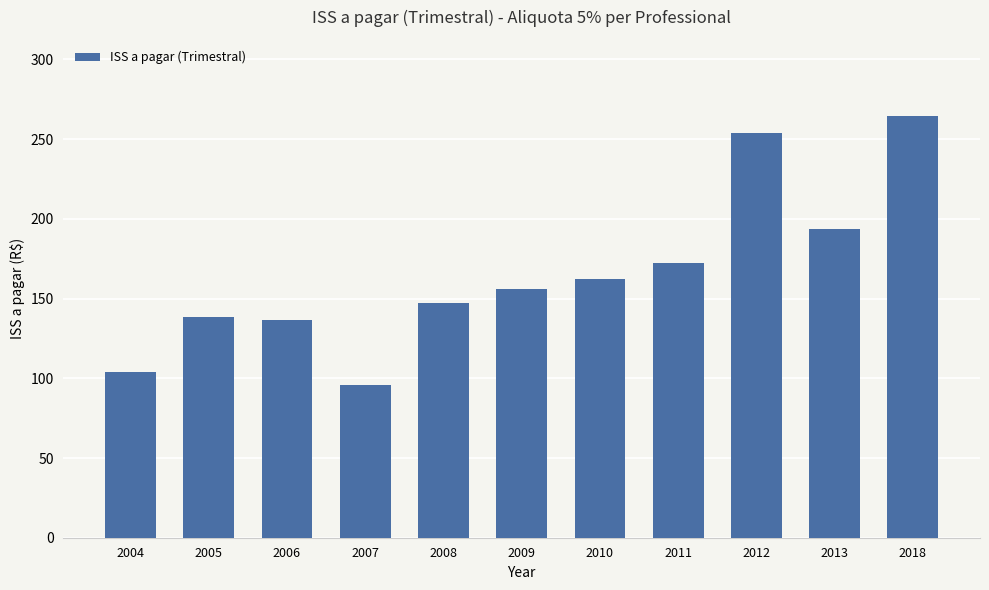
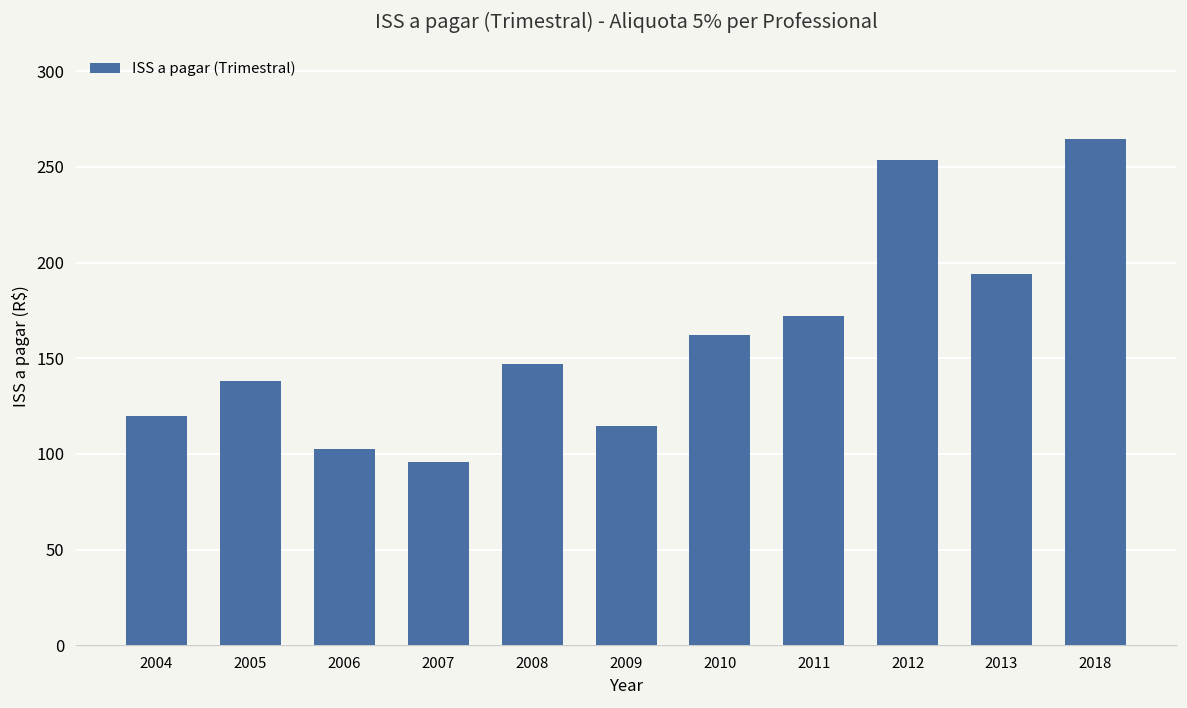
  {
-   "2004": 104,
+   "2004": 120,
    "2005": 138,
-   "2006": 136,
+   "2006": 102,
    "2007": 96,
    "2008": 147,
-   "2009": 156,
+   "2009": 115,
    "2010": 162,
    "2011": 172,
    "2012": 254,
    "2013": 194,
    "2018": 265
  }
